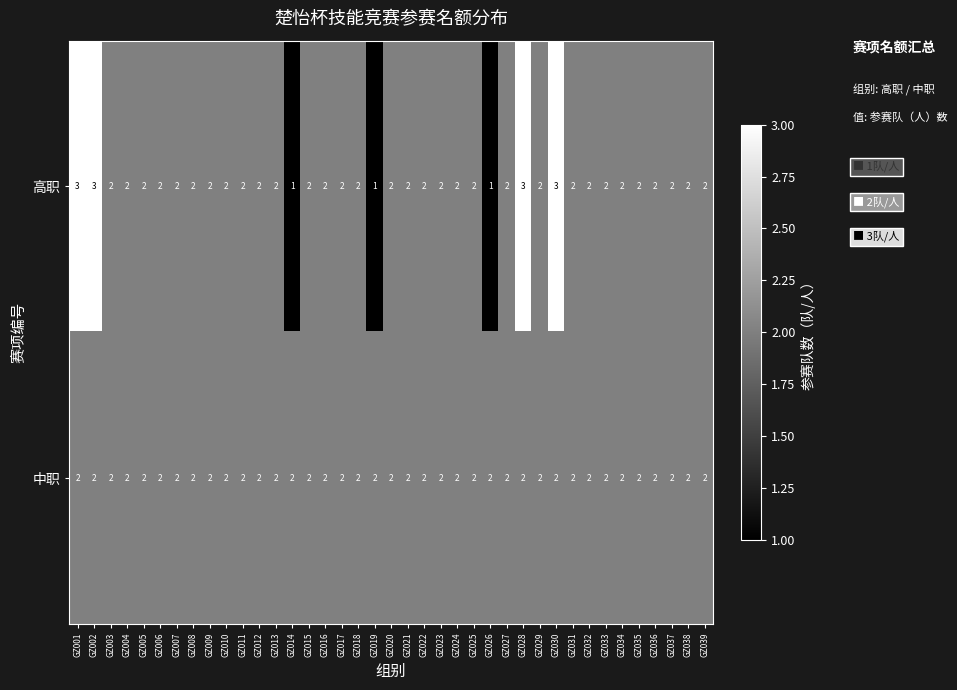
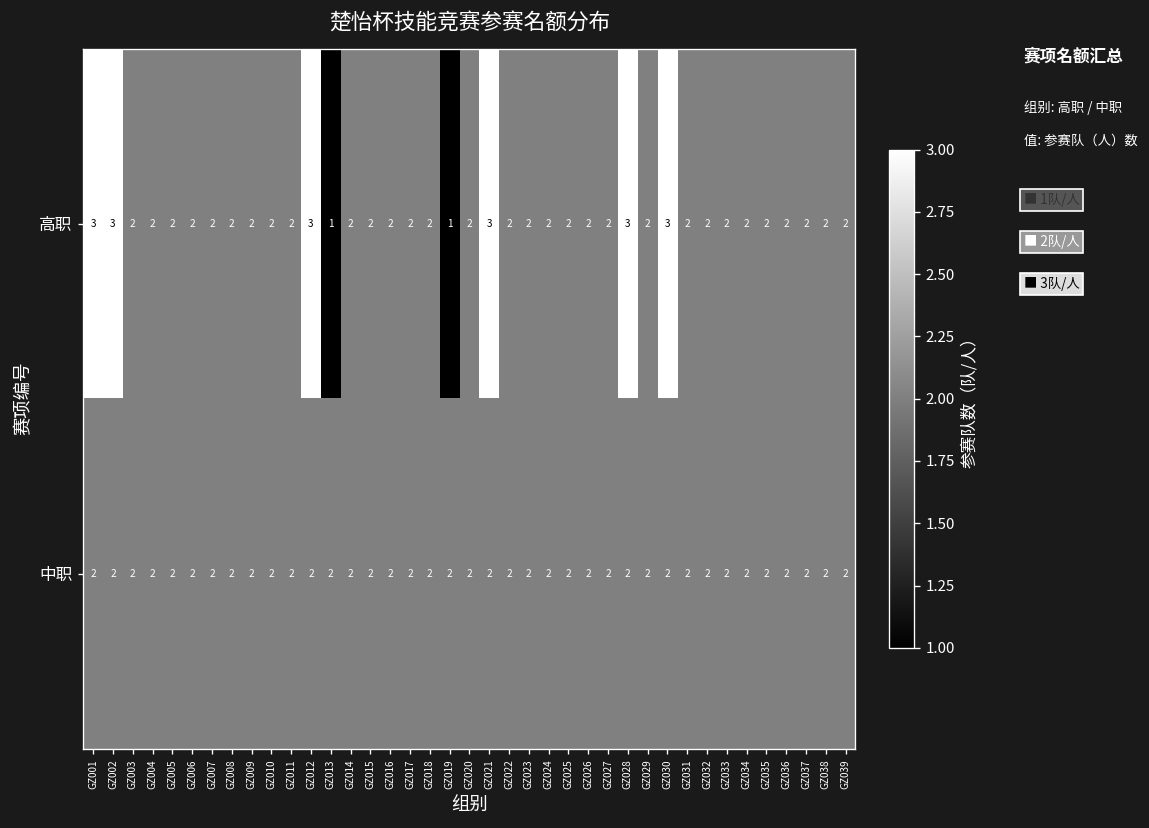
  {
    "高职": {
      "GZ001": 3,
      "GZ002": 3,
      "GZ003": 2,
      "GZ004": 2,
      "GZ005": 2,
      "GZ006": 2,
      "GZ007": 2,
      "GZ008": 2,
      "GZ009": 2,
      "GZ010": 2,
      "GZ011": 2,
-     "GZ012": 2,
-     "GZ013": 2,
-     "GZ014": 1,
+     "GZ012": 3,
+     "GZ013": 1,
+     "GZ014": 2,
      "GZ015": 2,
      "GZ016": 2,
      "GZ017": 2,
      "GZ018": 2,
      "GZ019": 1,
      "GZ020": 2,
-     "GZ021": 2,
+     "GZ021": 3,
      "GZ022": 2,
      "GZ023": 2,
      "GZ024": 2,
      "GZ025": 2,
-     "GZ026": 1,
+     "GZ026": 2,
      "GZ027": 2,
      "GZ028": 3,
      "GZ029": 2,
      "GZ030": 3,
      "GZ031": 2,
      "GZ032": 2,
      "GZ033": 2,
      "GZ034": 2,
      "GZ035": 2,
      "GZ036": 2,
      "GZ037": 2,
      "GZ038": 2,
      "GZ039": 2
    },
    "中职": {
      "GZ001": 2,
      "GZ002": 2,
      "GZ003": 2,
      "GZ004": 2,
      "GZ005": 2,
      "GZ006": 2,
      "GZ007": 2,
      "GZ008": 2,
      "GZ009": 2,
      "GZ010": 2,
      "GZ011": 2,
      "GZ012": 2,
      "GZ013": 2,
      "GZ014": 2,
      "GZ015": 2,
      "GZ016": 2,
      "GZ017": 2,
      "GZ018": 2,
      "GZ019": 2,
      "GZ020": 2,
      "GZ021": 2,
      "GZ022": 2,
      "GZ023": 2,
      "GZ024": 2,
      "GZ025": 2,
      "GZ026": 2,
      "GZ027": 2,
      "GZ028": 2,
      "GZ029": 2,
      "GZ030": 2,
      "GZ031": 2,
      "GZ032": 2,
      "GZ033": 2,
      "GZ034": 2,
      "GZ035": 2,
      "GZ036": 2,
      "GZ037": 2,
      "GZ038": 2,
      "GZ039": 2
    }
  }
